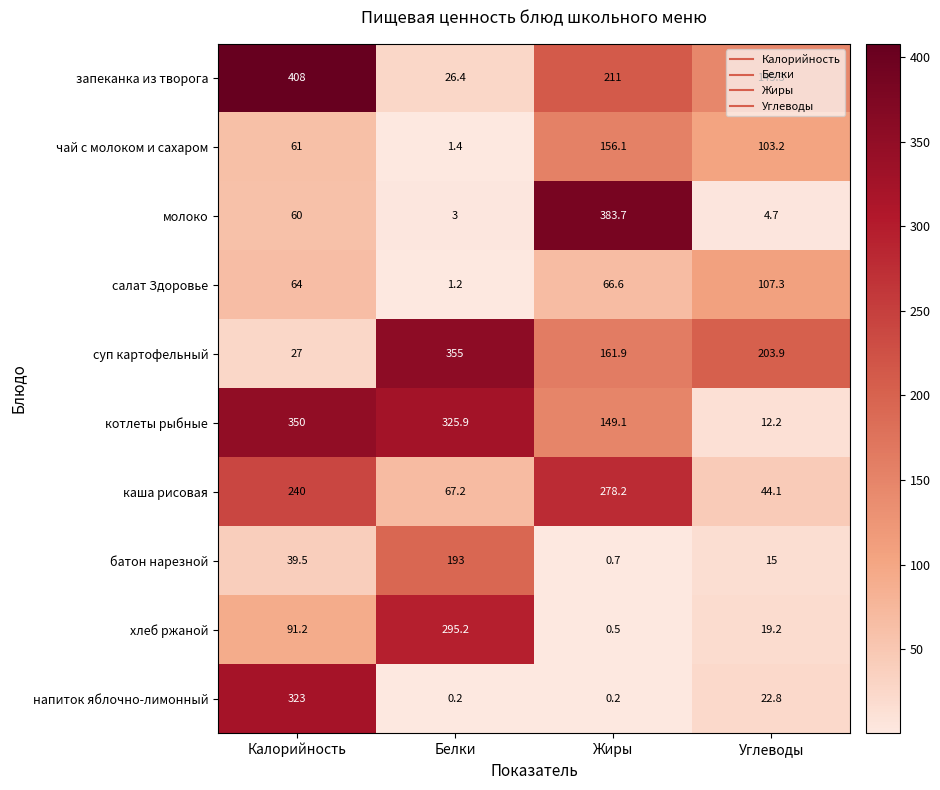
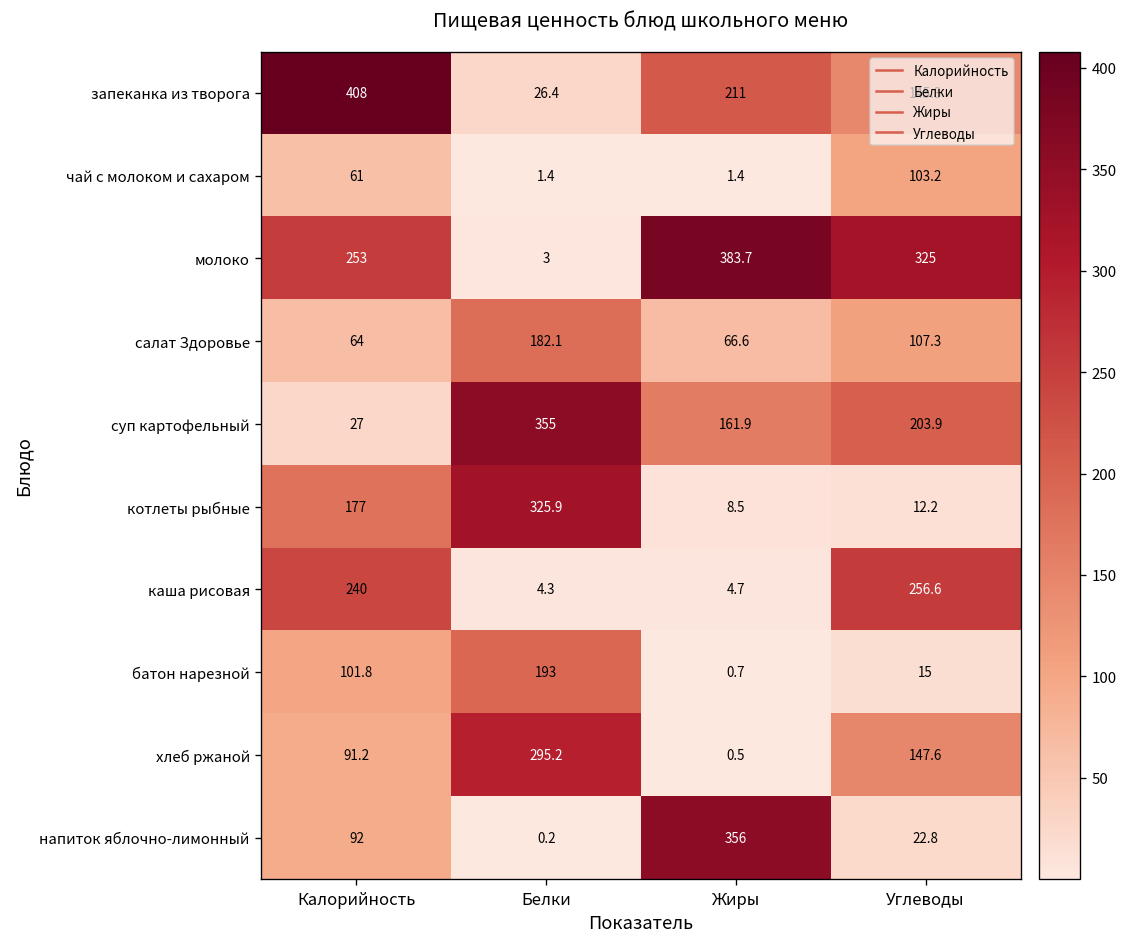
  {
    "запеканка из творога": {
      "Калорийность": 408,
      "Белки": 26.4,
      "Жиры": 211
    },
    "чай с молоком и сахаром": {
      "Калорийность": 61,
      "Белки": 1.4,
-     "Жиры": 156.1,
+     "Жиры": 1.4,
      "Углеводы": 103.2
    },
    "молоко": {
-     "Калорийность": 60,
+     "Калорийность": 253,
      "Белки": 3,
      "Жиры": 383.7,
-     "Углеводы": 4.7
+     "Углеводы": 325
    },
    "салат Здоровье": {
      "Калорийность": 64,
-     "Белки": 1.2,
+     "Белки": 182.1,
      "Жиры": 66.6,
      "Углеводы": 107.3
    },
    "суп картофельный": {
      "Калорийность": 27,
      "Белки": 355,
      "Жиры": 161.9,
      "Углеводы": 203.9
    },
    "котлеты рыбные": {
-     "Калорийность": 350,
+     "Калорийность": 177,
      "Белки": 325.9,
-     "Жиры": 149.1,
+     "Жиры": 8.5,
      "Углеводы": 12.2
    },
    "каша рисовая": {
      "Калорийность": 240,
-     "Белки": 67.2,
-     "Жиры": 278.2,
-     "Углеводы": 44.1
+     "Белки": 4.3,
+     "Жиры": 4.7,
+     "Углеводы": 256.6
    },
    "батон нарезной": {
-     "Калорийность": 39.5,
+     "Калорийность": 101.8,
      "Белки": 193,
      "Жиры": 0.7,
      "Углеводы": 15
    },
    "хлеб ржаной": {
      "Калорийность": 91.2,
      "Белки": 295.2,
      "Жиры": 0.5,
-     "Углеводы": 19.2
+     "Углеводы": 147.6
    },
    "напиток яблочно-лимонный": {
-     "Калорийность": 323,
+     "Калорийность": 92,
      "Белки": 0.2,
-     "Жиры": 0.2,
+     "Жиры": 356,
      "Углеводы": 22.8
    }
  }
